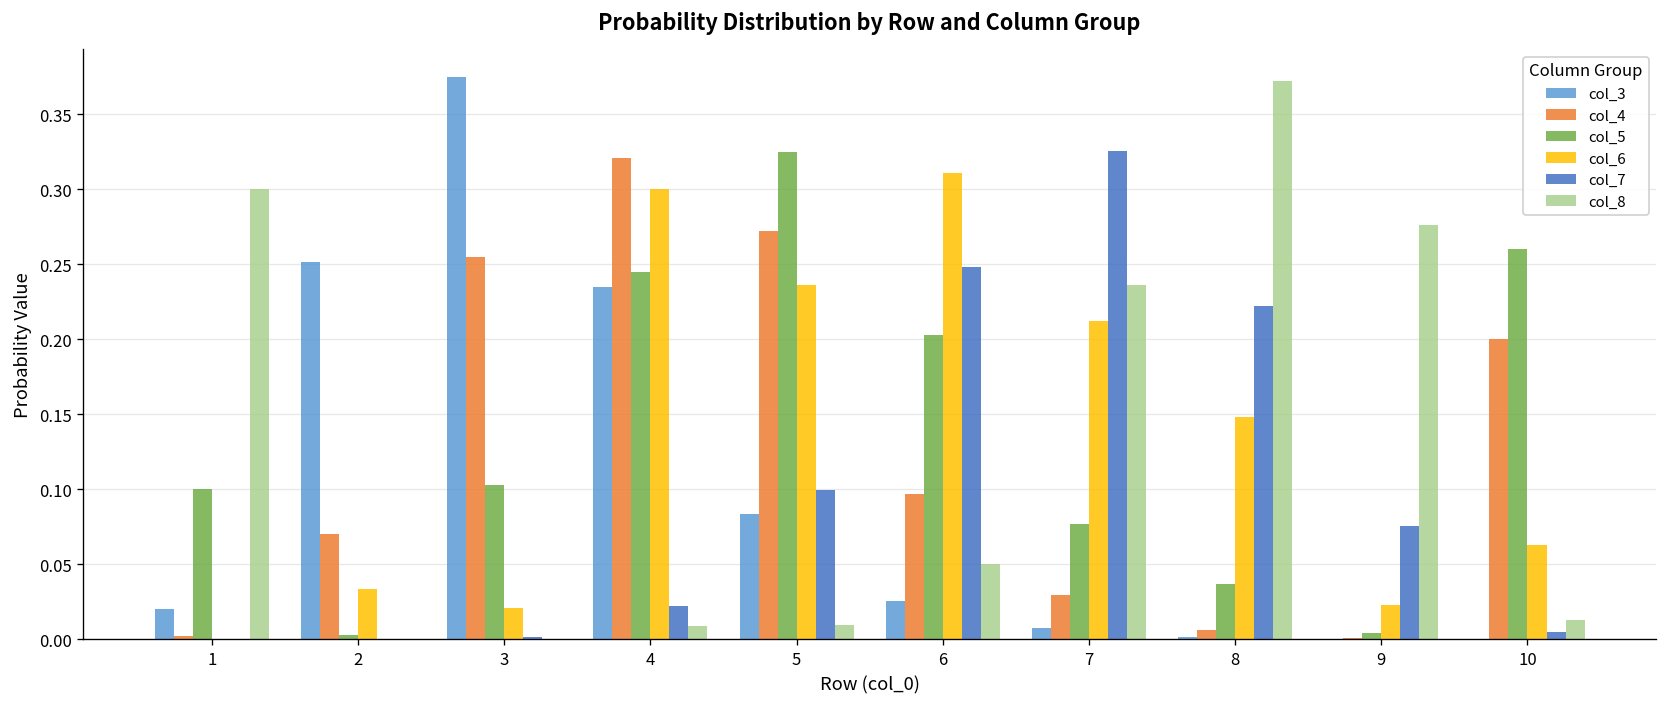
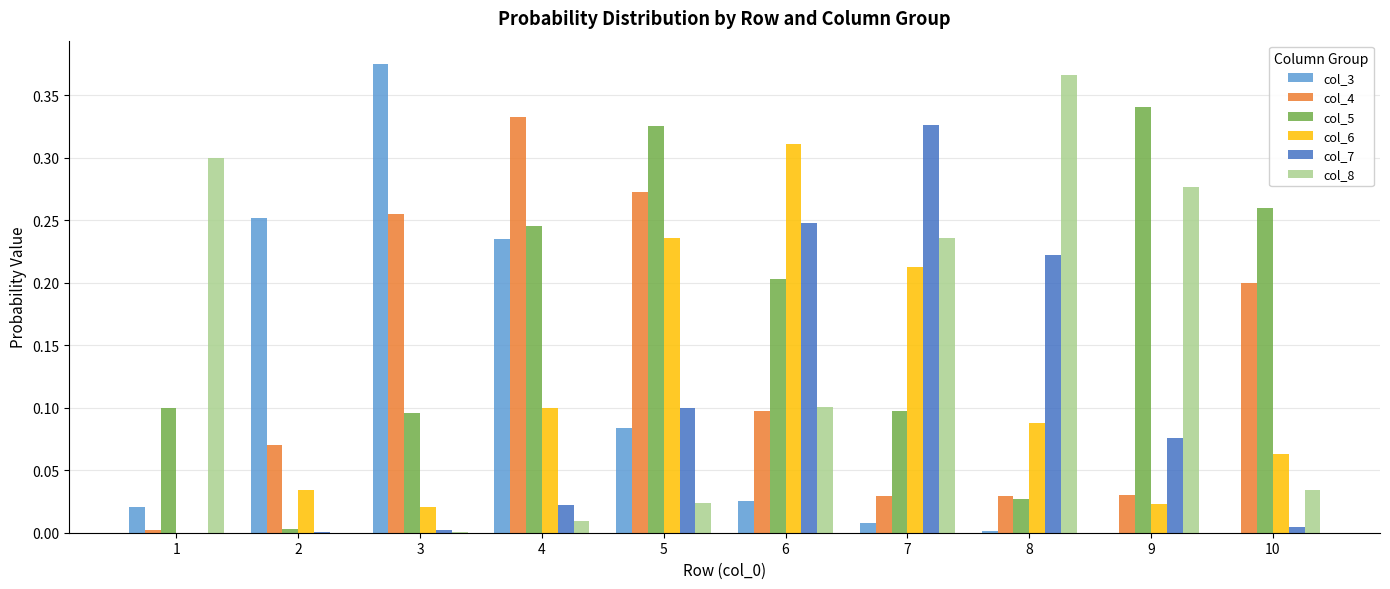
  {
    "col_4": {
      "1": 0.002,
      "2": 0.070,
      "3": 0.255,
-     "4": 0.321,
+     "4": 0.332,
      "5": 0.273,
      "6": 0.097,
      "7": 0.030,
-     "8": 0.007,
-     "9": 0.001,
+     "8": 0.029,
+     "9": 0.031,
      "10": 0.200
    },
    "col_5": {
      "1": 0.100,
      "2": 0.003,
-     "3": 0.103,
+     "3": 0.095,
      "4": 0.245,
      "5": 0.325,
      "6": 0.203,
-     "7": 0.077,
-     "8": 0.037,
-     "9": 0.005,
+     "7": 0.097,
+     "8": 0.027,
+     "9": 0.340,
      "10": 0.260
    },
    "col_6": {
      "1": 0.000,
      "2": 0.034,
      "3": 0.021,
-     "4": 0.3,
+     "4": 0.1,
      "5": 0.236,
      "6": 0.311,
      "7": 0.212,
-     "8": 0.148,
+     "8": 0.088,
      "9": 0.023,
      "10": 0.063
    },
    "col_8": {
      "1": 0.300,
      "2": 0.000,
      "4": 0.009,
-     "5": 0.010,
-     "6": 0.050,
+     "5": 0.024,
+     "6": 0.100,
      "7": 0.236,
-     "8": 0.373,
+     "8": 0.366,
      "9": 0.277,
-     "10": 0.013
+     "10": 0.034
    }
  }
